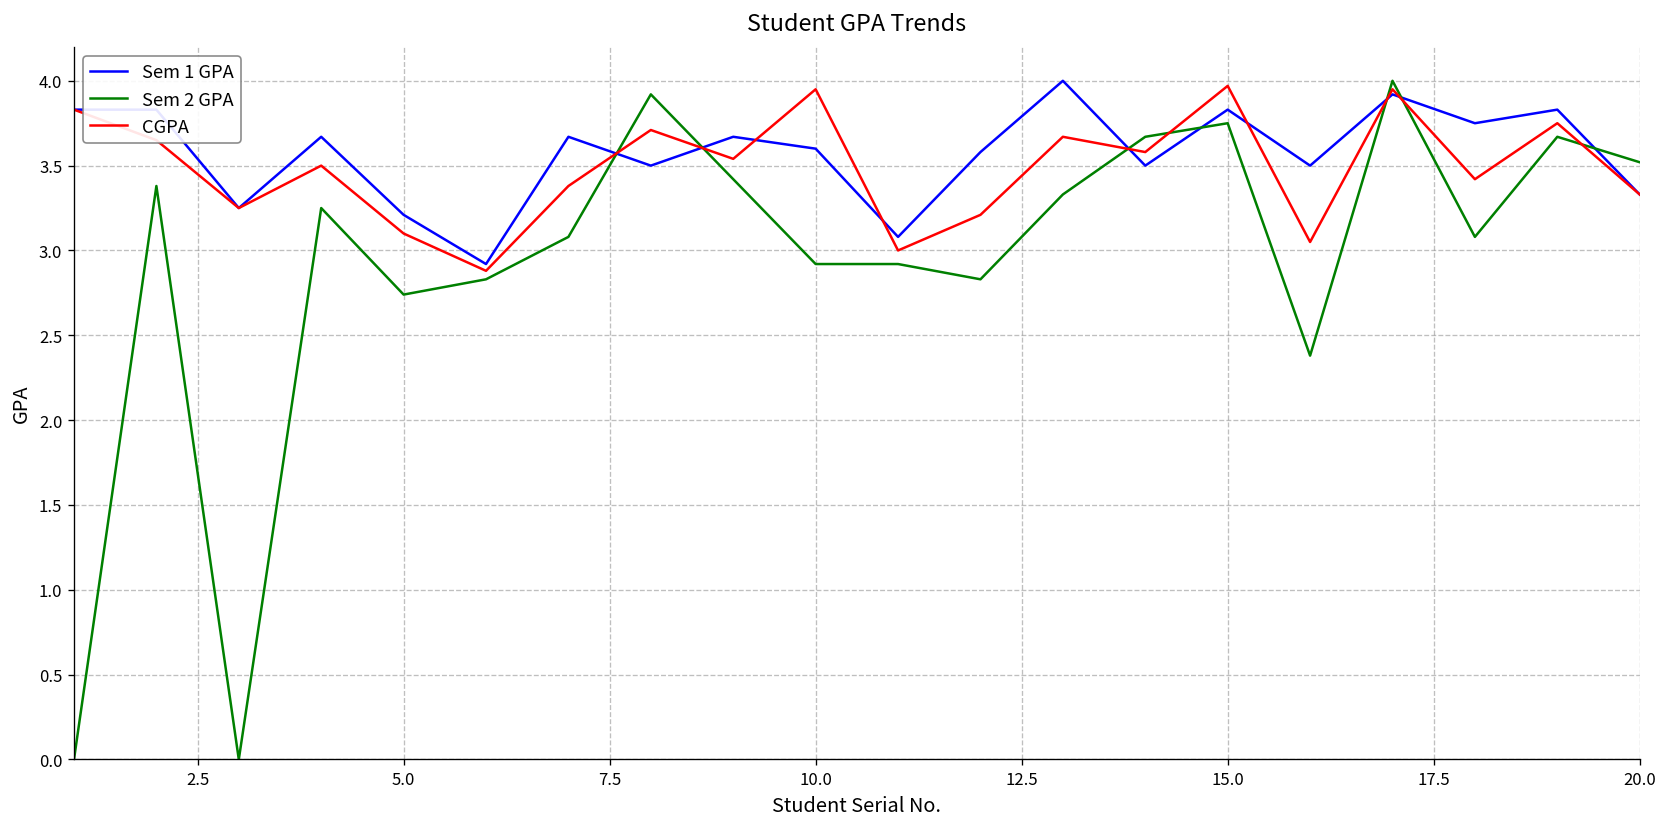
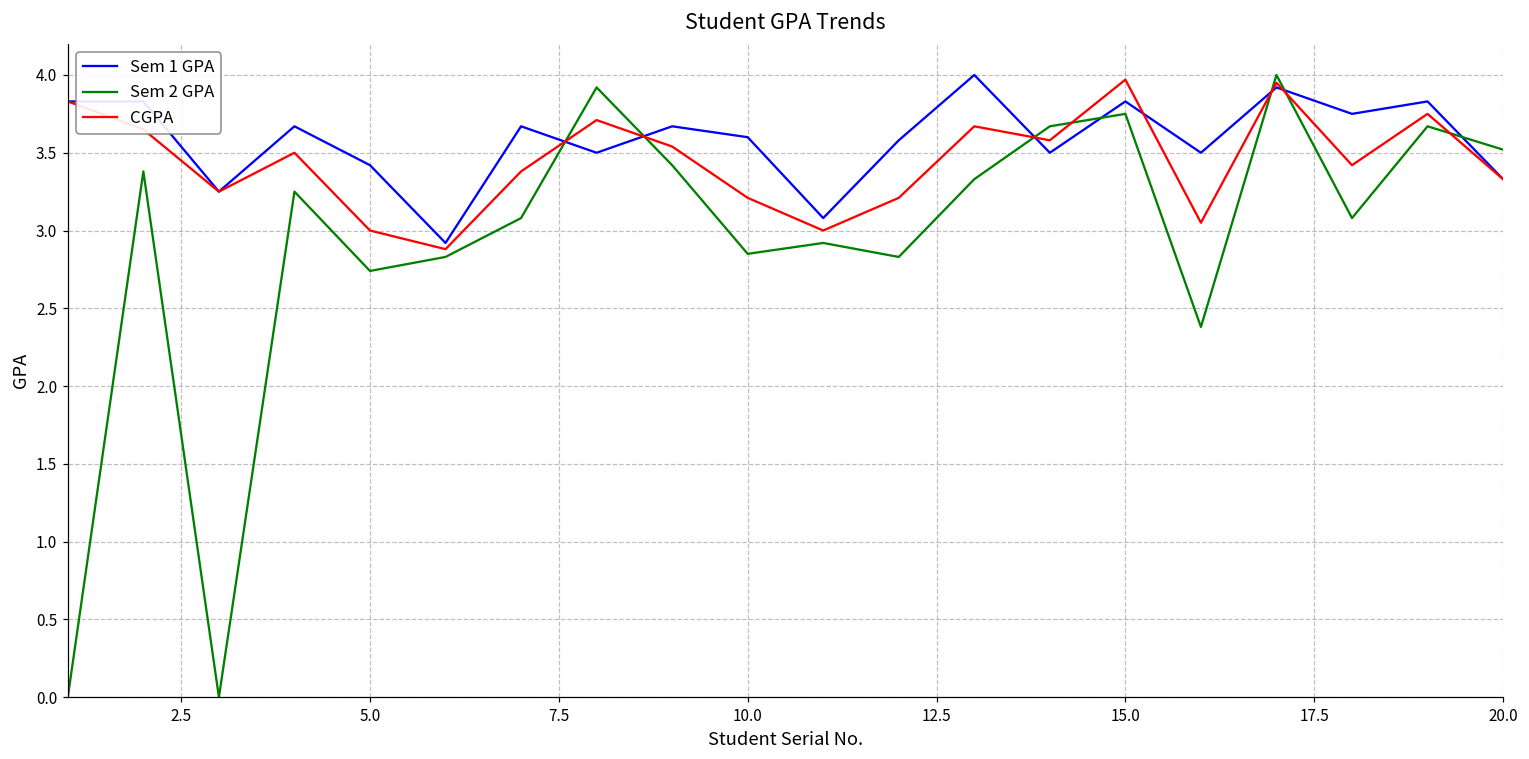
  {
    "Sem 1 GPA": {
-     "5.0": 3.21,
+     "5.0": 3.42,
      "10.0": 3.60,
      "15.0": 3.83
    },
    "Sem 2 GPA": {
      "5.0": 2.74,
-     "10.0": 2.92,
+     "10.0": 2.85,
      "15.0": 3.75,
      "20.0": 3.52
    },
    "CGPA": {
-     "5.0": 3.1,
-     "10.0": 3.95,
+     "5.0": 3.0,
+     "10.0": 3.21,
      "15.0": 3.97
    }
  }
